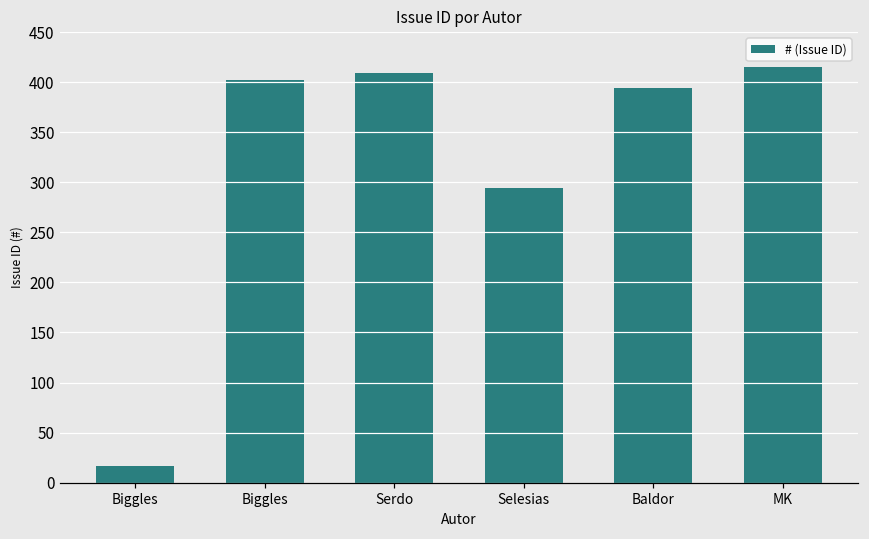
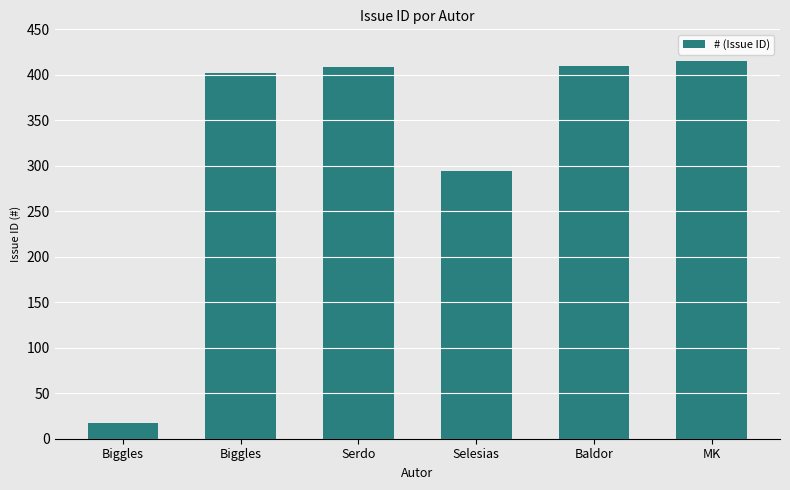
  {
    "Serdo": 410,
    "Selesias": 290,
-   "Baldor": 390,
+   "Baldor": 410,
    "MK": 420
  }
